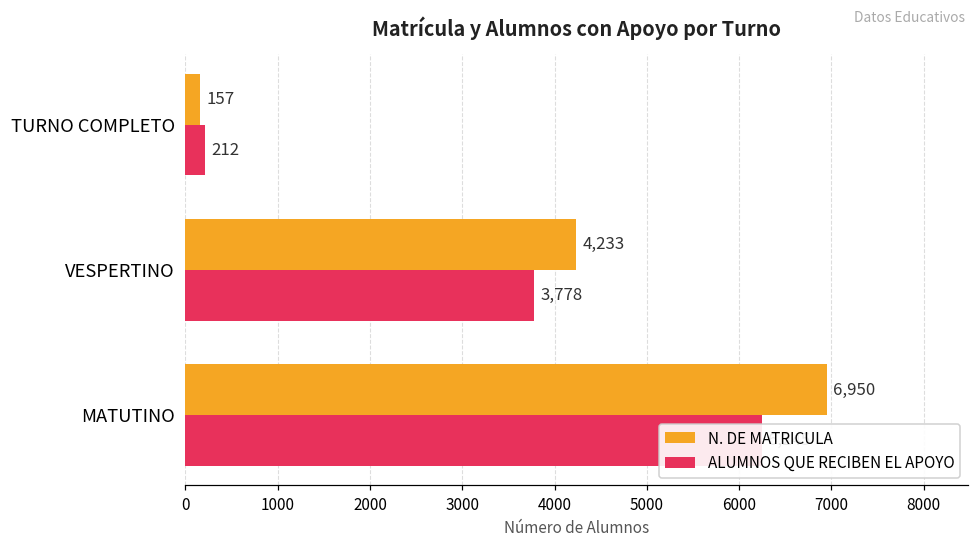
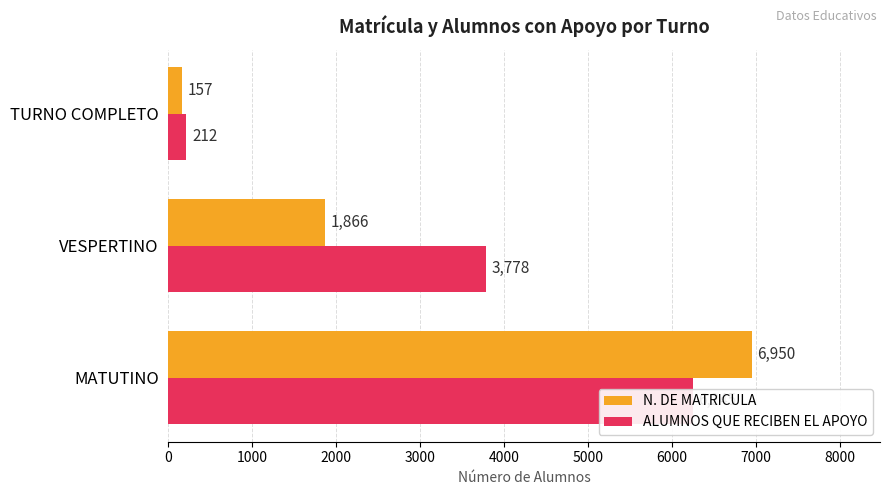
  {
    "N. DE MATRICULA": {
      "TURNO COMPLETO": "157",
-     "VESPERTINO": "4,233",
+     "VESPERTINO": "1,866",
      "MATUTINO": "6,950"
    },
    "ALUMNOS QUE RECIBEN EL APOYO": {
      "TURNO COMPLETO": "212",
      "VESPERTINO": "3,778"
    }
  }
